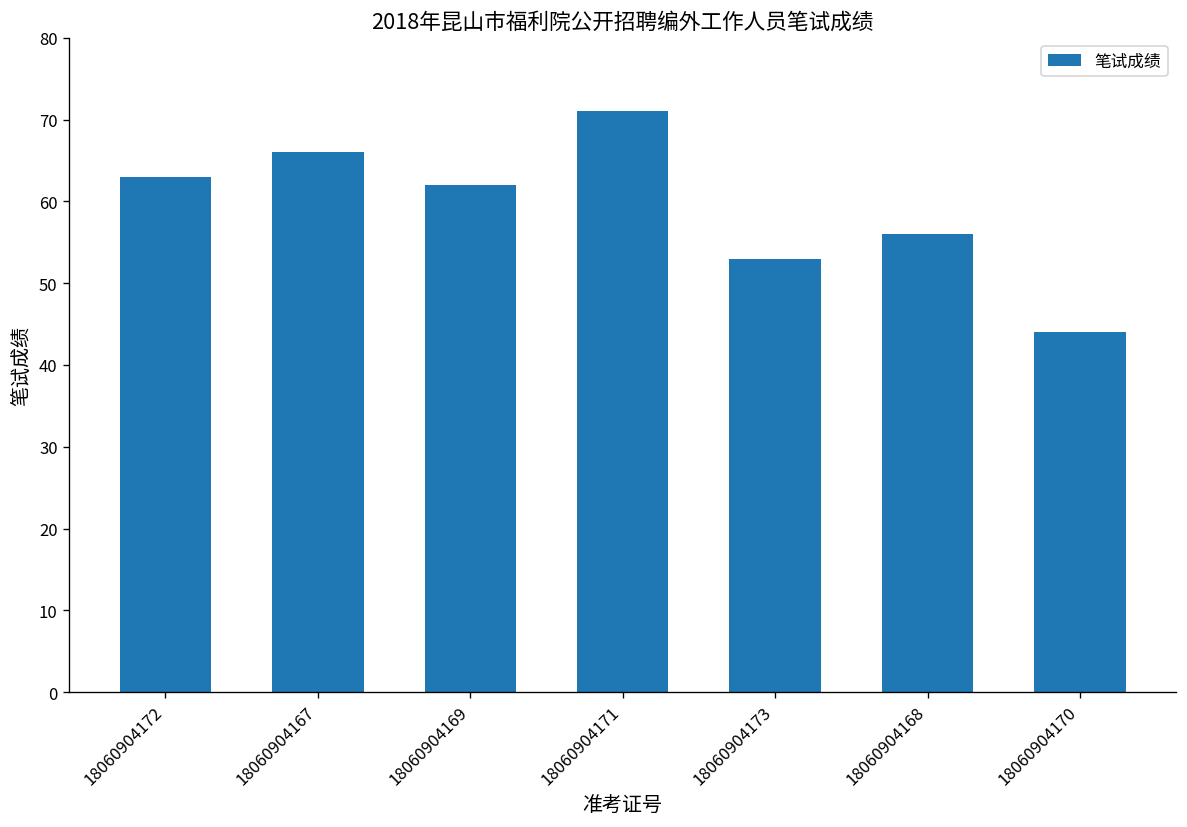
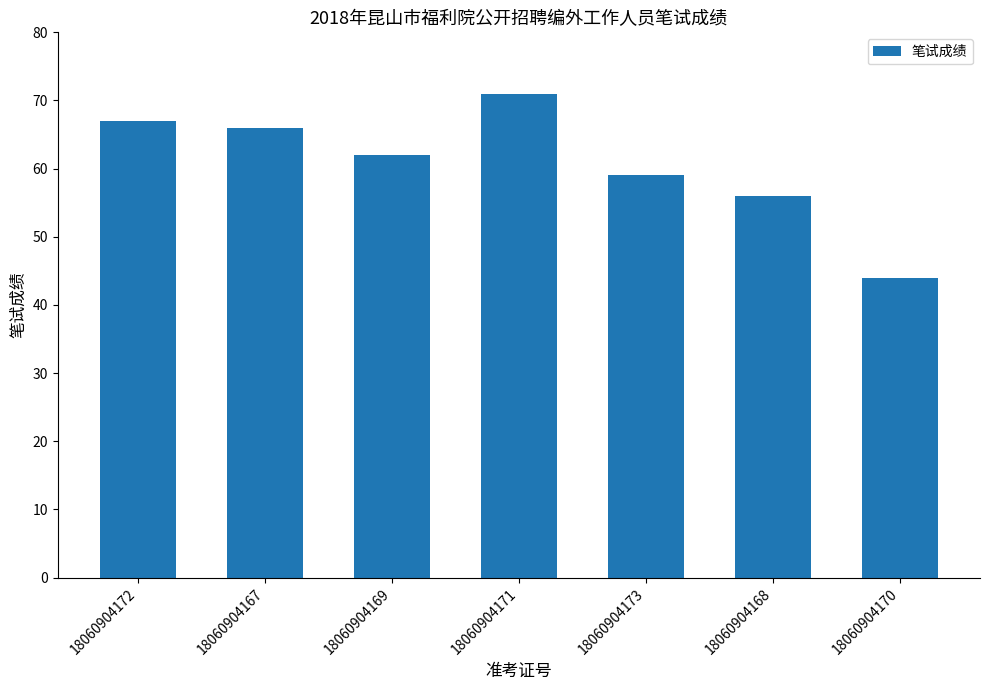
  {
-   "18060904172": 63,
+   "18060904172": 67,
    "18060904167": 66,
    "18060904169": 62,
    "18060904171": 71,
-   "18060904173": 53,
+   "18060904173": 59,
    "18060904168": 56,
    "18060904170": 44
  }
